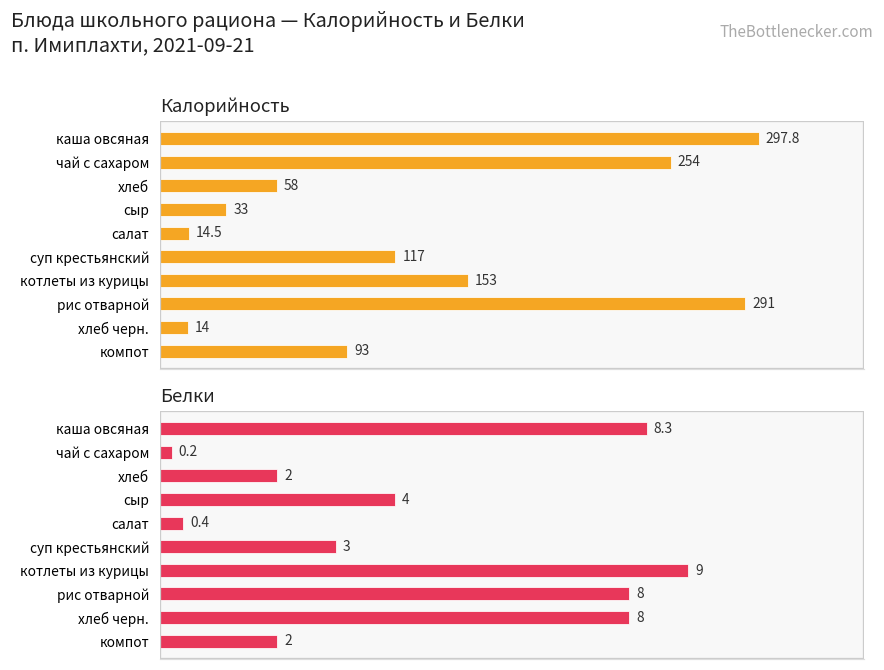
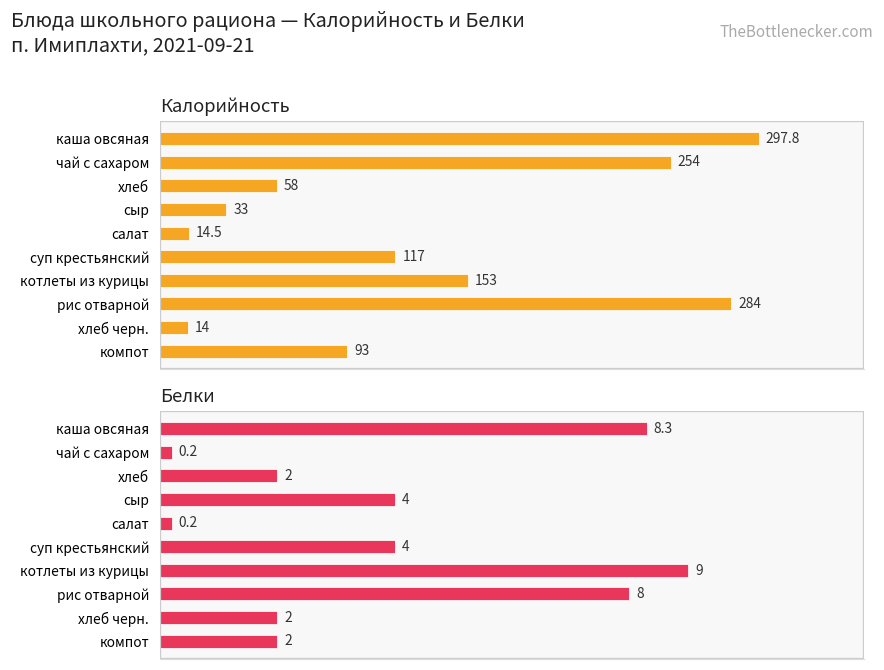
  {
    "Калорийность": {
      "каша овсяная": 297.8,
      "чай с сахаром": 254,
      "хлеб": 58,
      "сыр": 33,
      "салат": 14.5,
      "суп крестьянский": 117,
      "котлеты из курицы": 153,
-     "рис отварной": 291,
+     "рис отварной": 284,
      "хлеб черн.": 14,
      "компот": 93
    },
    "Белки": {
      "каша овсяная": 8.3,
      "чай с сахаром": 0.2,
      "хлеб": 2,
      "сыр": 4,
-     "салат": 0.4,
-     "суп крестьянский": 3,
+     "салат": 0.2,
+     "суп крестьянский": 4,
      "котлеты из курицы": 9,
      "рис отварной": 8,
-     "хлеб черн.": 8,
+     "хлеб черн.": 2,
      "компот": 2
    }
  }
